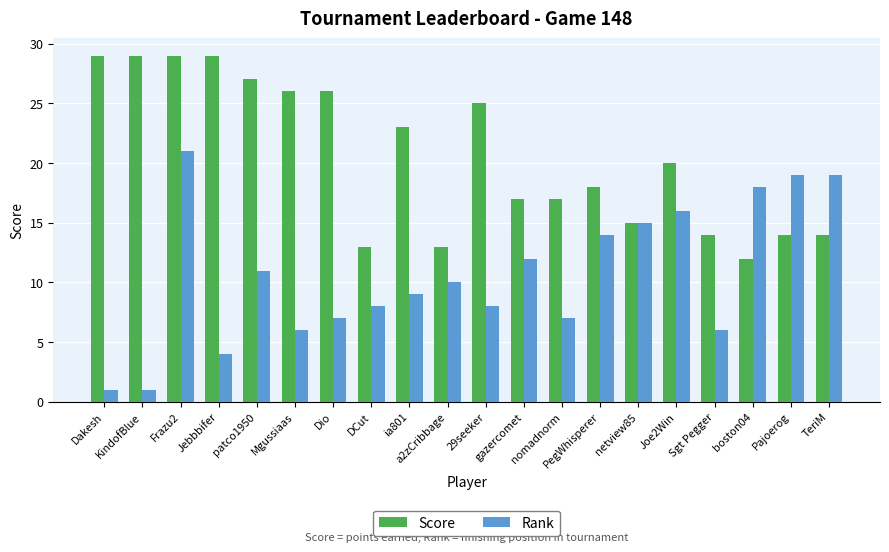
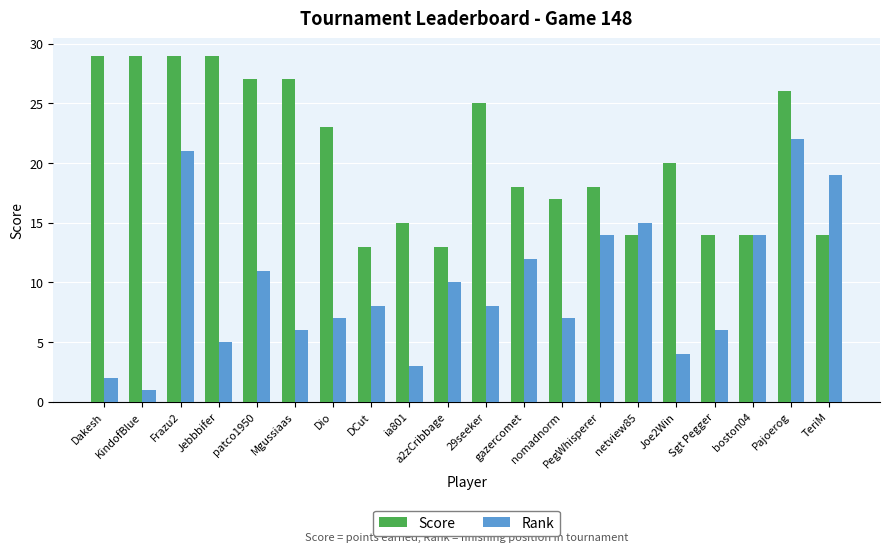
  {
    "Score": {
      "Dakesh": 29,
      "KindofBlue": 29,
      "Frazu2": 29,
      "Jebbbifer": 29,
      "patco1950": 27,
-     "Mgussiaas": 26,
-     "Dio": 26,
+     "Mgussiaas": 27,
+     "Dio": 23,
      "DCut": 13,
-     "ia801": 23,
+     "ia801": 15,
      "a2zCribbage": 13,
      "29seeker": 25,
-     "gazercomet": 17,
+     "gazercomet": 18,
      "nomadnorm": 17,
      "PegWhisperer": 18,
-     "netview85": 15,
+     "netview85": 14,
      "Joe2Win": 20,
      "Sgt Pegger": 14,
-     "boston04": 12,
-     "Pajoerog": 14,
+     "boston04": 14,
+     "Pajoerog": 26,
      "TeriM": 14
    },
    "Rank": {
-     "Dakesh": 1,
+     "Dakesh": 2,
      "KindofBlue": 1,
      "Frazu2": 21,
-     "Jebbbifer": 4,
+     "Jebbbifer": 5,
      "patco1950": 11,
      "Mgussiaas": 6,
      "Dio": 7,
      "DCut": 8,
-     "ia801": 9,
+     "ia801": 3,
      "a2zCribbage": 10,
      "29seeker": 8,
      "gazercomet": 12,
      "nomadnorm": 7,
      "PegWhisperer": 14,
      "netview85": 15,
-     "Joe2Win": 16,
+     "Joe2Win": 4,
      "Sgt Pegger": 6,
-     "boston04": 18,
-     "Pajoerog": 19,
+     "boston04": 14,
+     "Pajoerog": 22,
      "TeriM": 19
    }
  }
